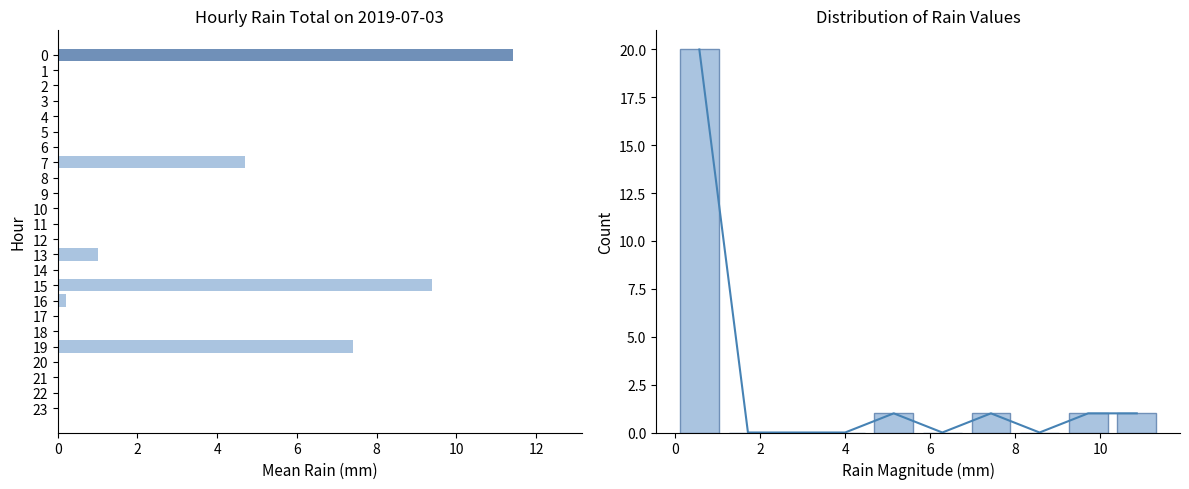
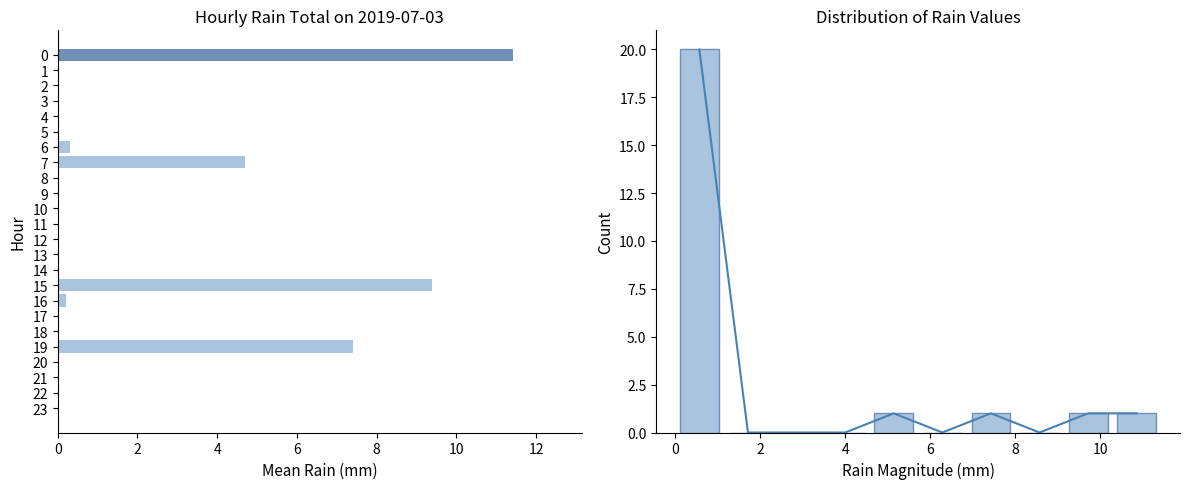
  {
    "Hourly Rain Total on 2019-07-03": {
      "0": 11.4,
      "1": 0.0,
      "2": 0.0,
      "3": 0.0,
      "4": 0.0,
      "5": 0.0,
-     "6": 0.0,
+     "6": 0.3,
      "7": 4.7,
      "8": 0.0,
      "9": 0.0,
      "10": 0.0,
      "11": 0.0,
      "12": 0.0,
-     "13": 1,
+     "13": 0,
      "14": 0.0,
      "15": 9.4,
      "16": 0.2,
      "17": 0.0,
      "18": 0.0,
      "19": 7.4,
      "20": 0.0,
      "21": 0.0,
      "22": 0.0,
      "23": 0.0
    },
    "Distribution of Rain Values": {
      "4": 0.0
    }
  }
